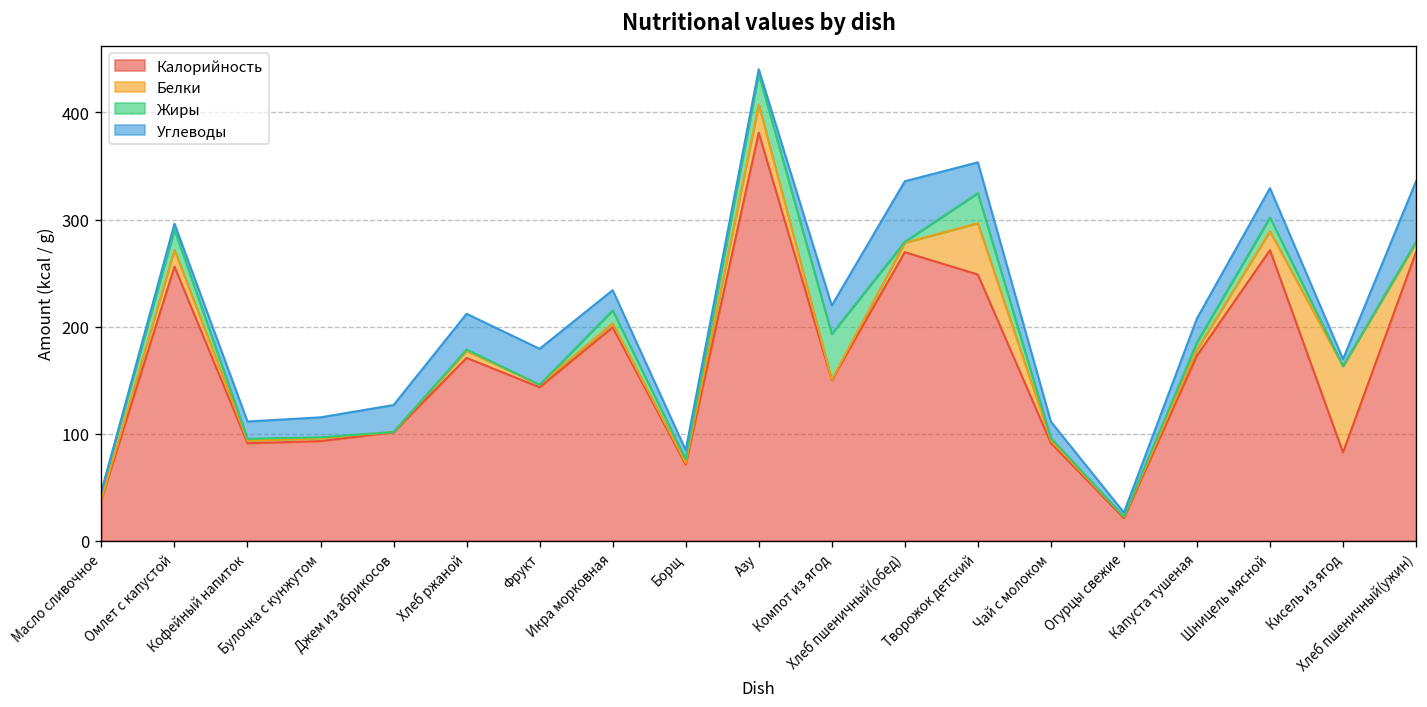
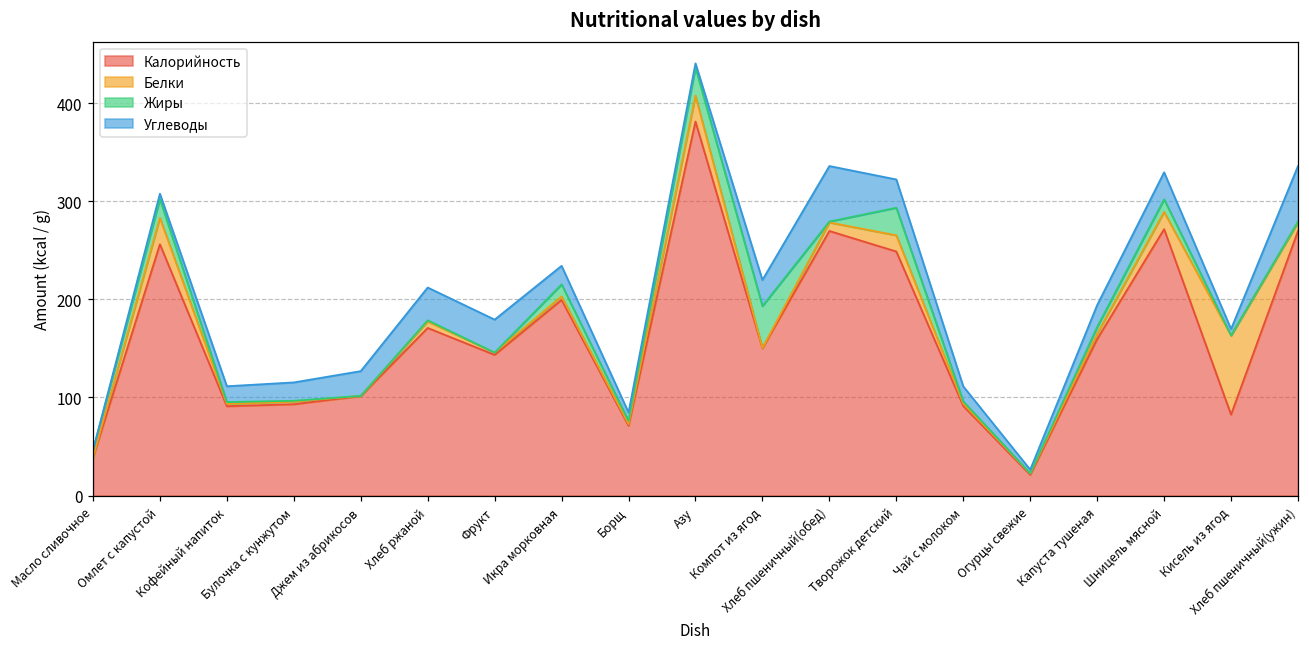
  {
    "Калорийность": {
      "Омлет с капустой": 260,
      "Хлеб ржаной": 170,
      "Икра морковная": 200,
      "Азу": 380,
      "Хлеб пшеничный(обед)": 270,
      "Творожок детский": 250,
-     "Капуста тушеная": 170,
+     "Капуста тушеная": 160,
      "Шницель мясной": 270,
      "Кисель из ягод": 80,
      "Хлеб пшеничный(ужин)": 270
    },
    "Белки": {
-     "Омлет с капустой": 20,
+     "Омлет с капустой": 30,
      "Икра морковная": 0,
      "Азу": 30,
-     "Творожок детский": 50,
+     "Творожок детский": 20,
      "Капуста тушеная": 10,
      "Шницель мясной": 20
    },
    "Жиры": {
      "Омлет с капустой": 20,
      "Икра морковная": 10,
      "Борщ": 0,
      "Азу": 30,
      "Компот из ягод": 40,
      "Творожок детский": 30,
      "Капуста тушеная": 10,
      "Шницель мясной": 10
    },
    "Углеводы": {
      "Омлет с капустой": 10,
      "Кофейный напиток": 20,
      "Булочка с кунжутом": 20,
      "Джем из абрикосов": 30,
      "Хлеб ржаной": 30,
      "Фрукт": 30,
      "Икра морковная": 20,
      "Борщ": 10,
      "Азу": 0,
      "Компот из ягод": 30,
      "Хлеб пшеничный(обед)": 60,
      "Творожок детский": 30,
      "Чай с молоком": 20,
      "Огурцы свежие": 0,
      "Капуста тушеная": 20,
      "Шницель мясной": 30,
      "Кисель из ягод": 10,
      "Хлеб пшеничный(ужин)": 60
    }
  }
